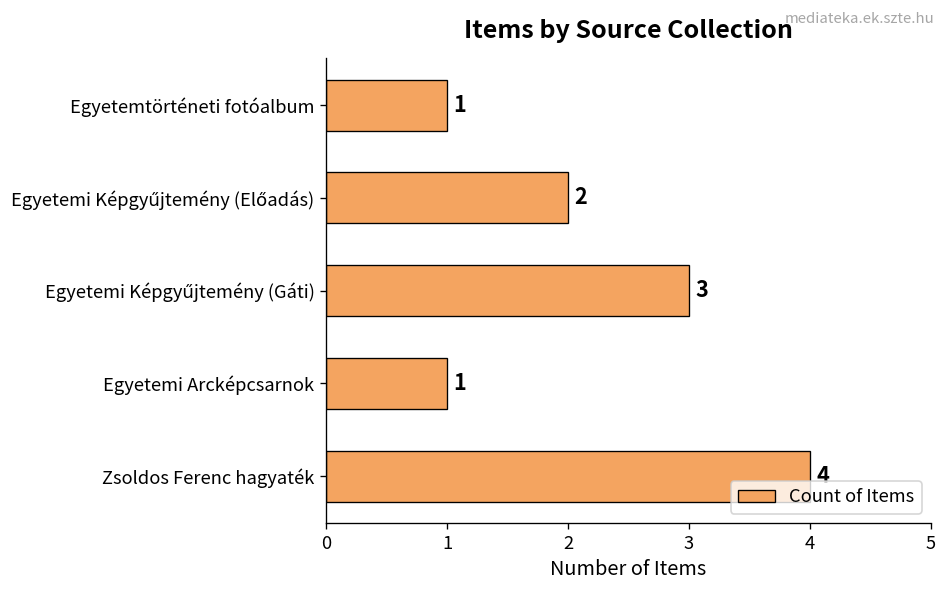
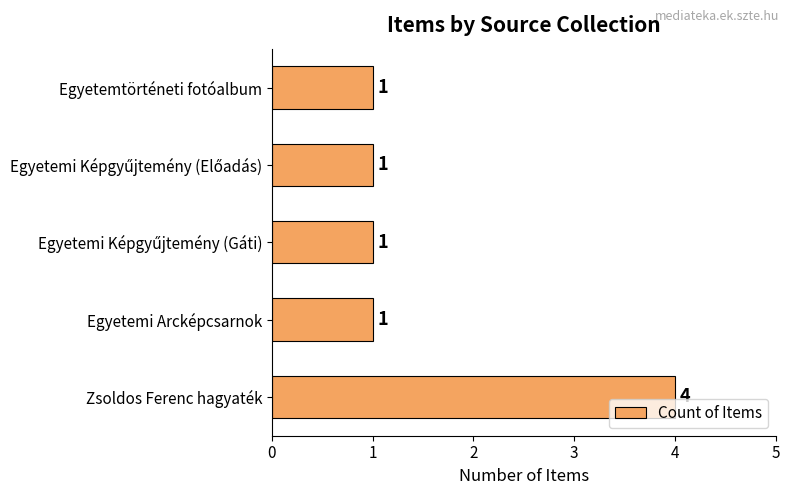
  {
    "Egyetemtörténeti fotóalbum": 1,
-   "Egyetemi Képgyűjtemény (Előadás)": 2,
-   "Egyetemi Képgyűjtemény (Gáti)": 3,
+   "Egyetemi Képgyűjtemény (Előadás)": 1,
+   "Egyetemi Képgyűjtemény (Gáti)": 1,
    "Egyetemi Arcképcsarnok": 1
  }
